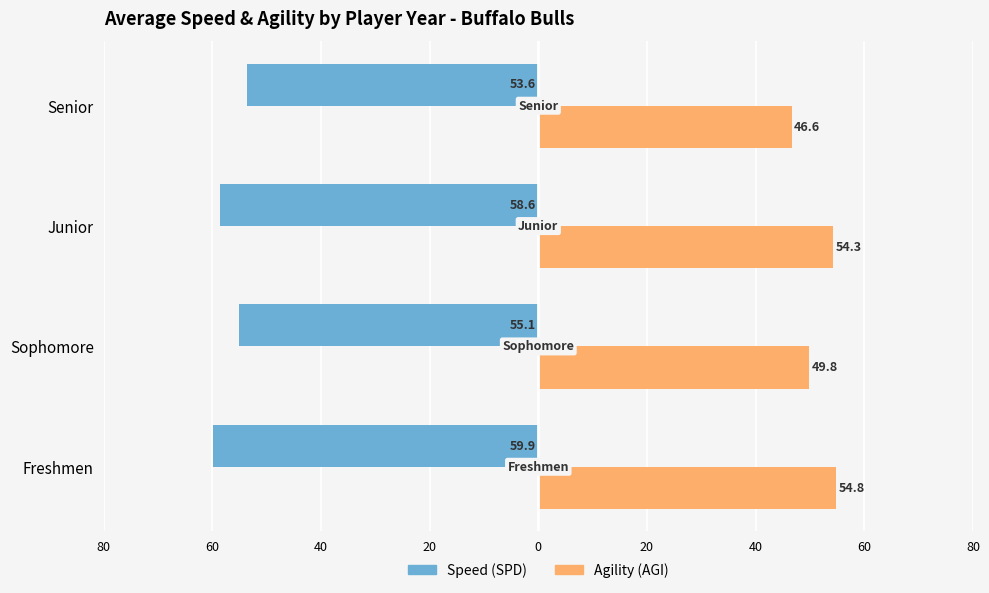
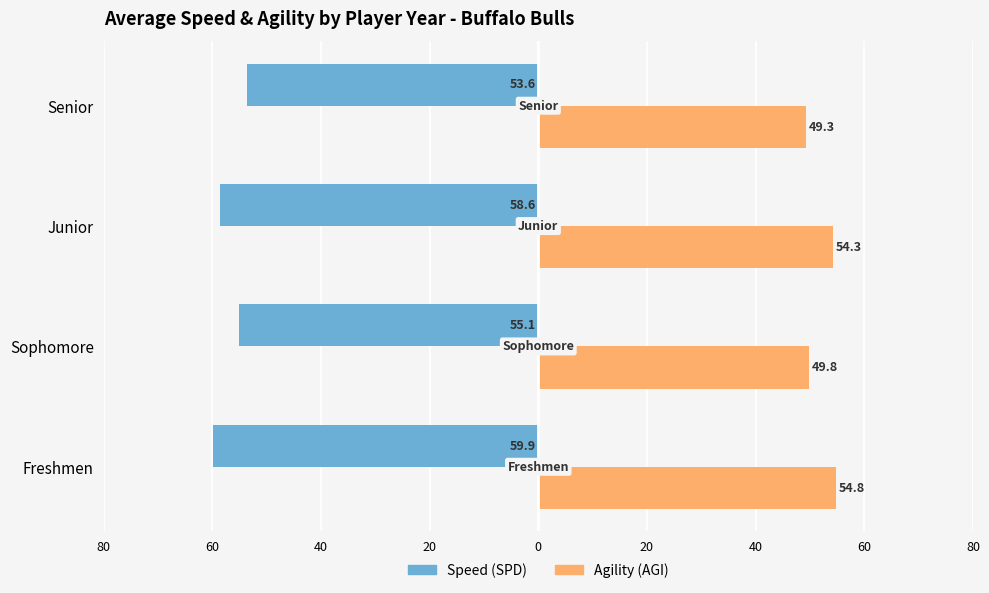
  {
    "Agility (AGI)": {
-     "Senior": 46.6,
+     "Senior": 49.3,
      "Junior": 54.3,
      "Sophomore": 49.8,
      "Freshmen": 54.8
    }
  }
